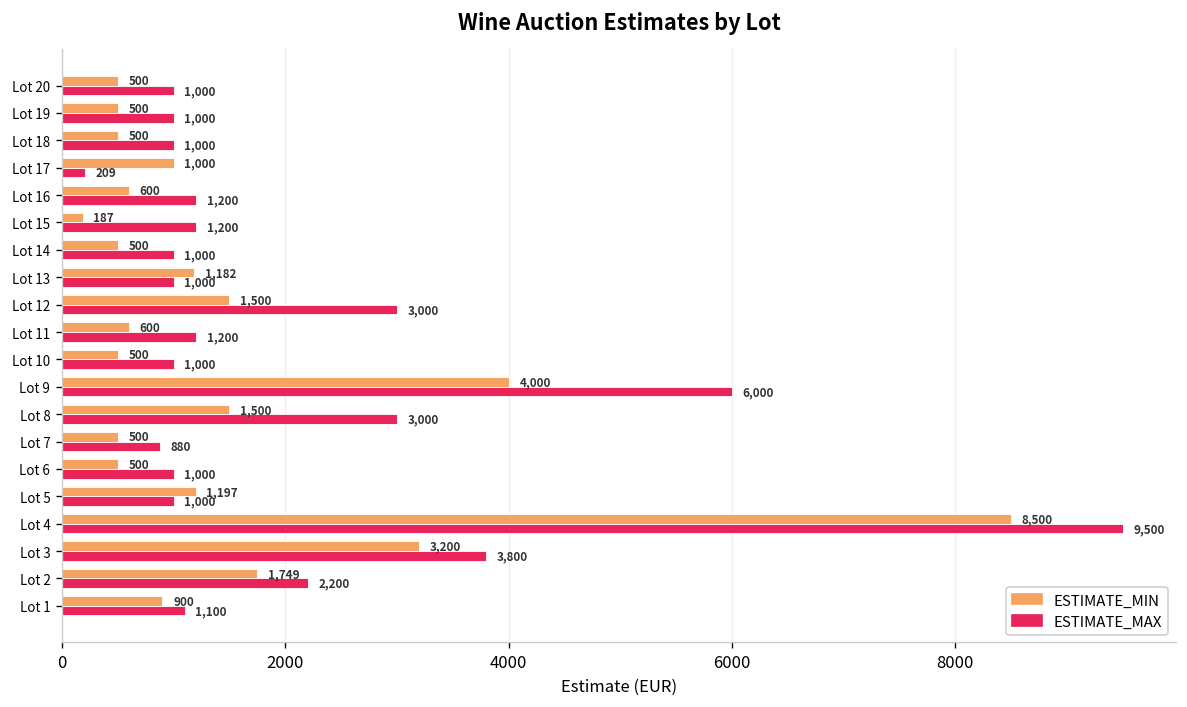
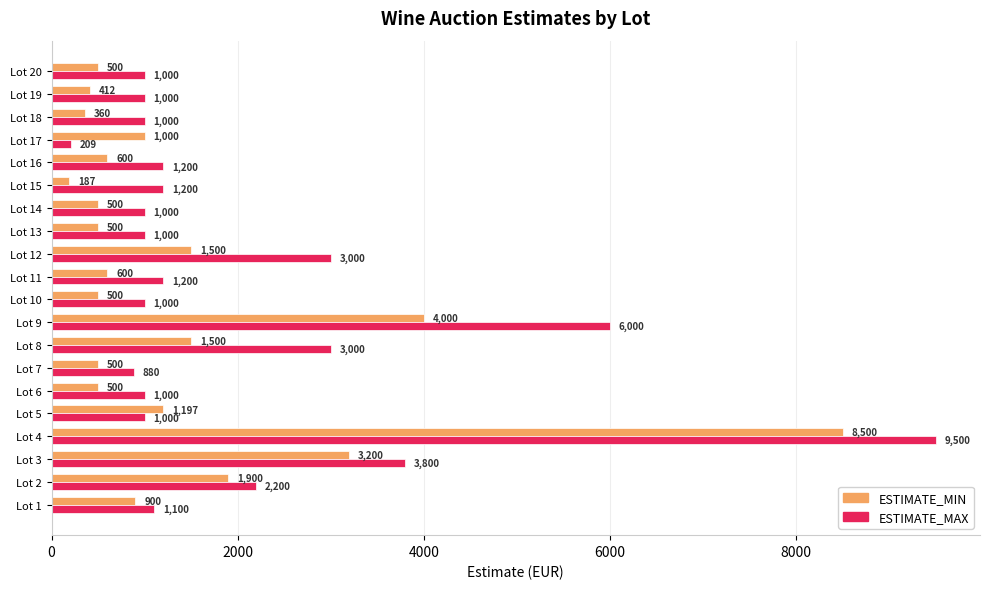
  {
    "ESTIMATE_MIN": {
      "Lot 20": "500",
-     "Lot 19": "500",
-     "Lot 18": "500",
+     "Lot 19": "412",
+     "Lot 18": "360",
      "Lot 17": "1,000",
      "Lot 16": "600",
      "Lot 15": "187",
      "Lot 14": "500",
-     "Lot 13": "1,182",
+     "Lot 13": "500",
      "Lot 12": "1,500",
      "Lot 11": "600",
      "Lot 10": "500",
      "Lot 9": "4,000",
      "Lot 8": "1,500",
      "Lot 7": "500",
      "Lot 6": "500",
      "Lot 5": "1,197",
      "Lot 4": "8,500",
      "Lot 3": "3,200",
-     "Lot 2": "1,749",
+     "Lot 2": "1,900",
      "Lot 1": "900"
    },
    "ESTIMATE_MAX": {
      "Lot 20": "1,000",
      "Lot 19": "1,000",
      "Lot 18": "1,000",
      "Lot 17": "209",
      "Lot 16": "1,200",
      "Lot 15": "1,200",
      "Lot 14": "1,000",
      "Lot 13": "1,000",
      "Lot 12": "3,000",
      "Lot 11": "1,200",
      "Lot 10": "1,000",
      "Lot 9": "6,000",
      "Lot 8": "3,000",
      "Lot 7": "880",
      "Lot 6": "1,000",
      "Lot 5": "1,000",
      "Lot 4": "9,500",
      "Lot 3": "3,800",
      "Lot 2": "2,200",
      "Lot 1": "1,100"
    }
  }
